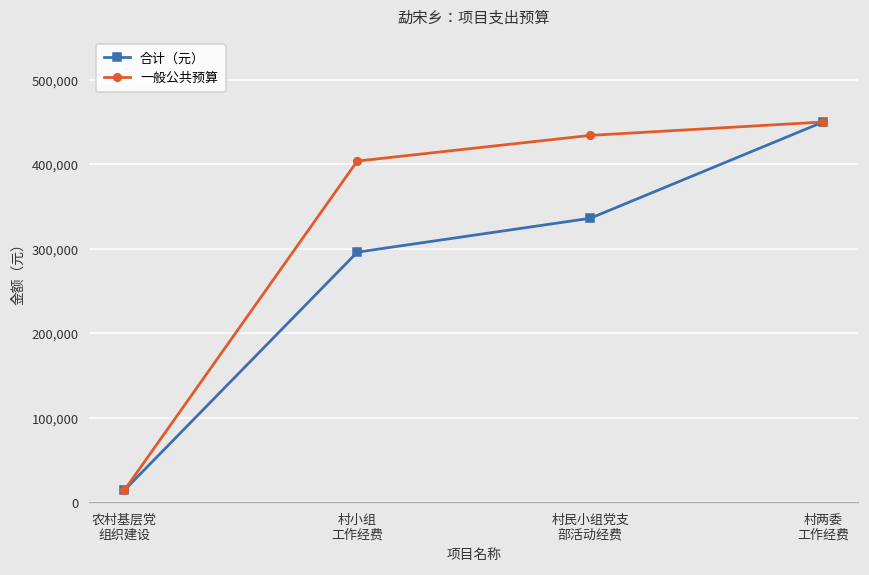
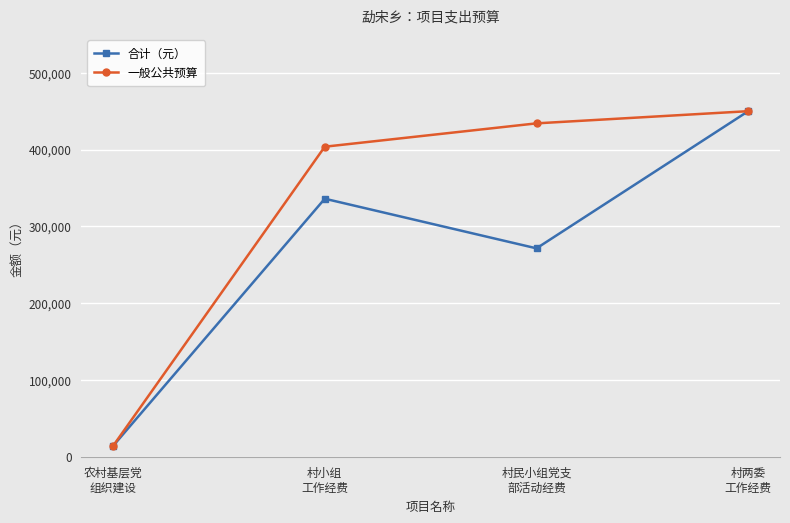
  {
    "合计（元）": {
-     "村小组 工作经费": "300,000",
-     "村民小组党支 部活动经费": "340,000"
+     "村小组 工作经费": "340,000",
+     "村民小组党支 部活动经费": "270,000"
    },
    "一般公共预算": {
      "村小组 工作经费": "400,000",
      "村民小组党支 部活动经费": "430,000"
    }
  }
